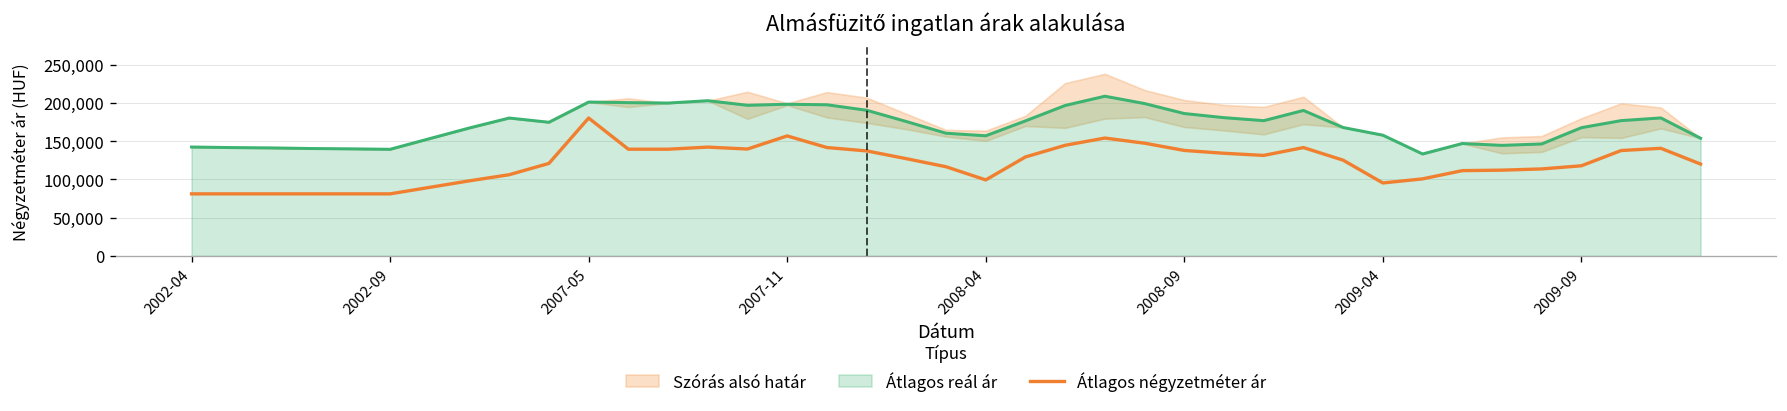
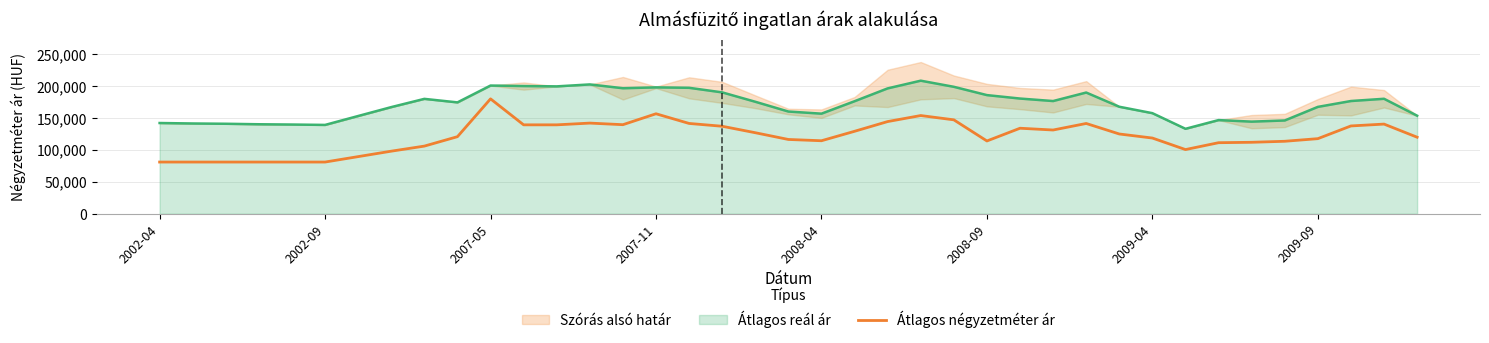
  {
    "Átlagos reál ár": {
      "2008-04": "160,000",
      "2008-09": "190,000",
      "2009-09": "170,000"
    },
    "Átlagos négyzetméter ár": {
      "2002-04": "80,000",
      "2002-09": "80,000",
      "2007-05": "180,000",
      "2007-11": "160,000",
-     "2008-04": "100,000",
-     "2008-09": "140,000",
-     "2009-04": "100,000",
+     "2008-04": "110,000",
+     "2008-09": "110,000",
+     "2009-04": "120,000",
      "2009-09": "120,000"
    }
  }
